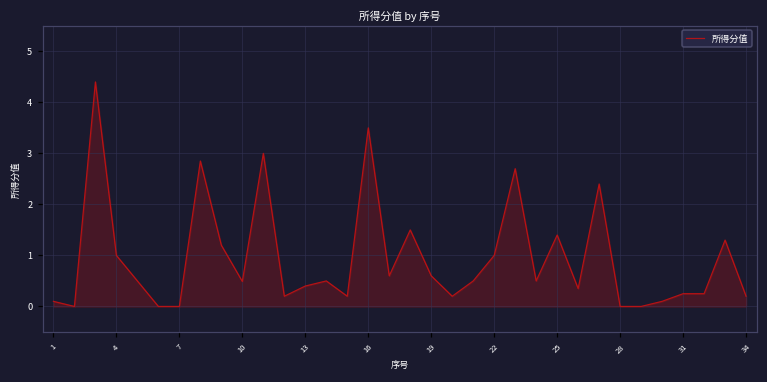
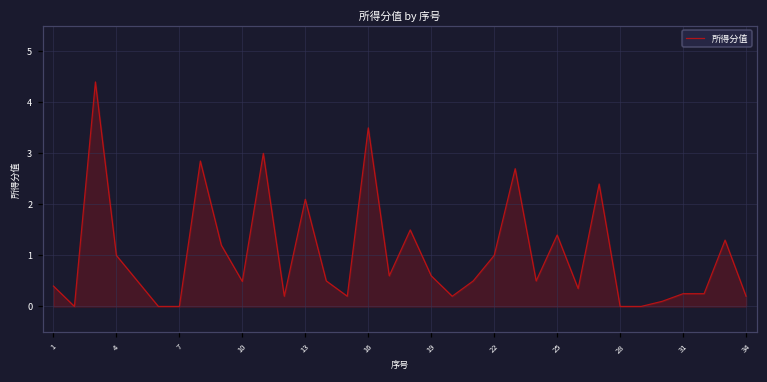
  {
-   "1": 0.1,
+   "1": 0.4,
    "4": 1.0,
    "7": 0.0,
    "10": 0.5,
-   "13": 0.4,
+   "13": 2.1,
    "16": 3.5,
    "19": 0.6,
    "22": 1.0,
    "25": 1.4,
    "28": 0.0,
    "31": 0.3,
    "34": 0.2
  }
